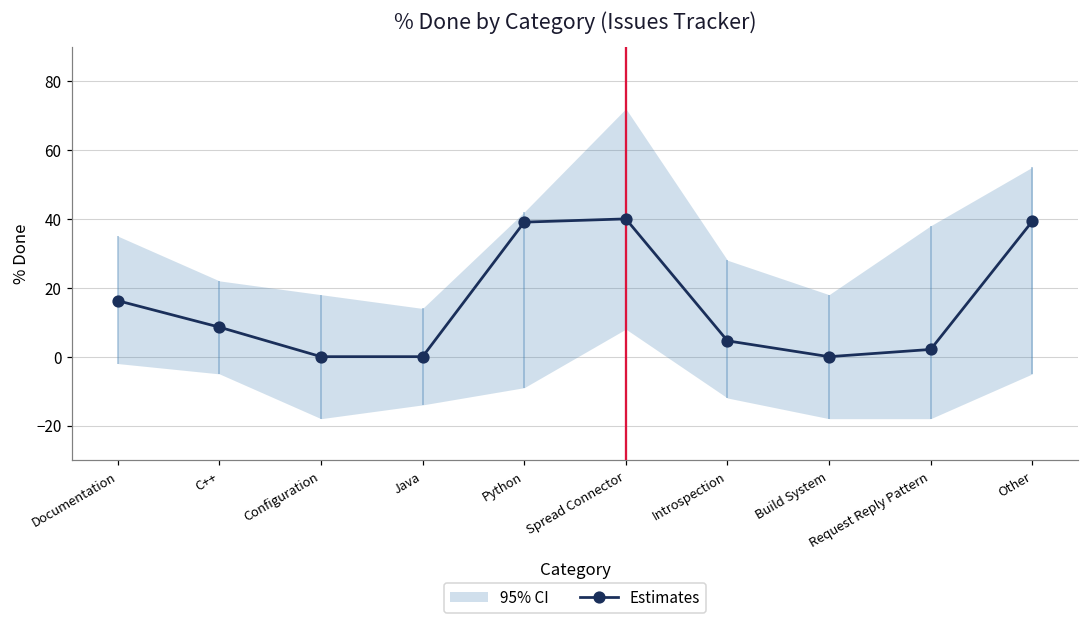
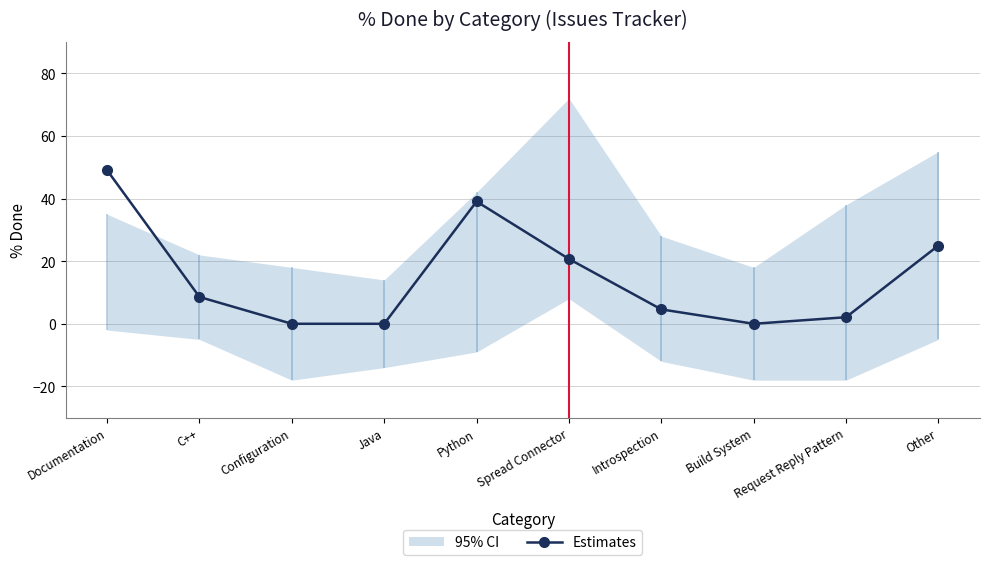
  {
    "Estimates": {
-     "Documentation": 16,
+     "Documentation": 49,
      "C++": 9,
      "Configuration": 0,
      "Java": 0,
      "Python": 39,
-     "Spread Connector": 40,
+     "Spread Connector": 21,
      "Introspection": 5,
      "Build System": 0,
      "Request Reply Pattern": 2,
-     "Other": 39
+     "Other": 25
    }
  }
